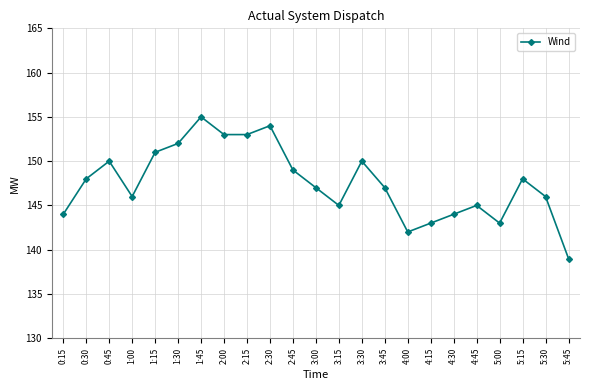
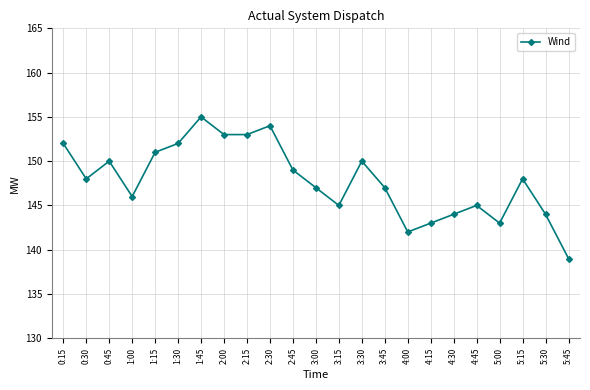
  {
-   "0:15": 144,
+   "0:15": 152,
    "0:30": 148,
    "0:45": 150,
    "1:00": 146,
    "1:15": 151,
    "1:30": 152,
    "1:45": 155,
    "2:00": 153,
    "2:15": 153,
    "2:30": 154,
    "2:45": 149,
    "3:00": 147,
    "3:15": 145,
    "3:30": 150,
    "3:45": 147,
    "4:00": 142,
    "4:15": 143,
    "4:30": 144,
    "4:45": 145,
    "5:00": 143,
    "5:15": 148,
-   "5:30": 146,
+   "5:30": 144,
    "5:45": 139
  }
